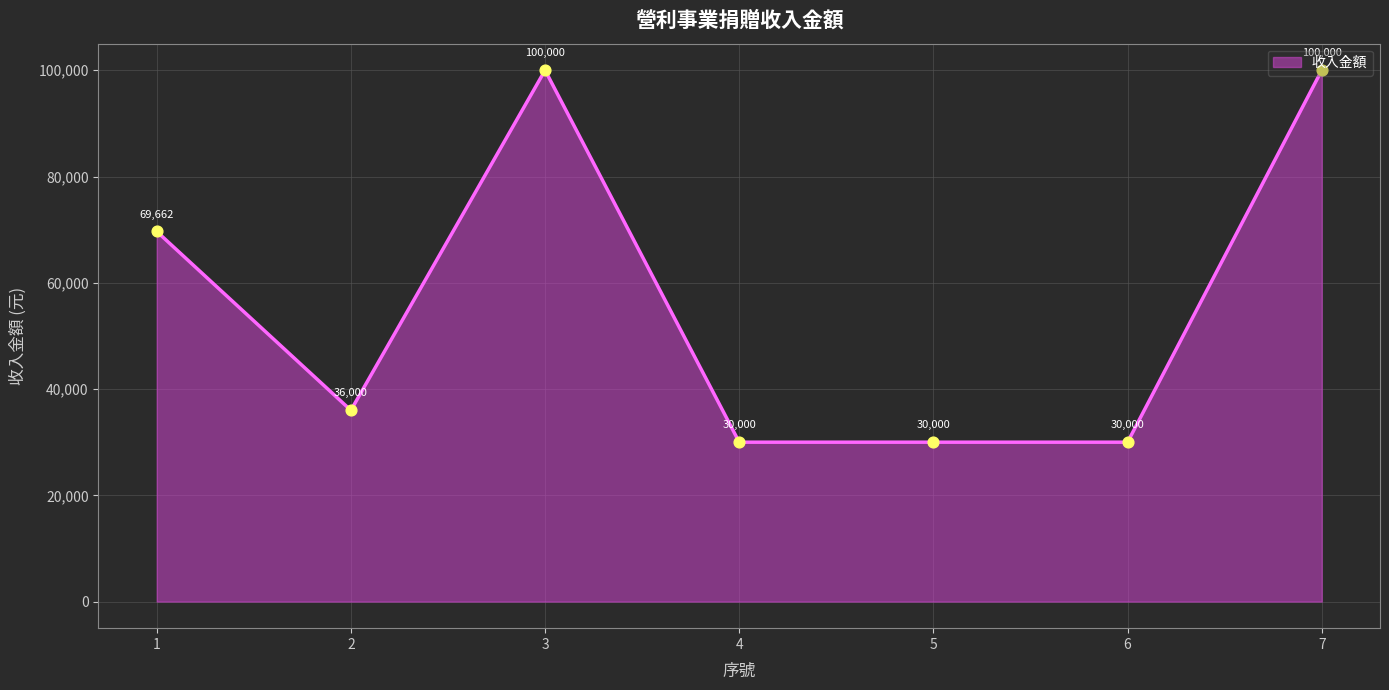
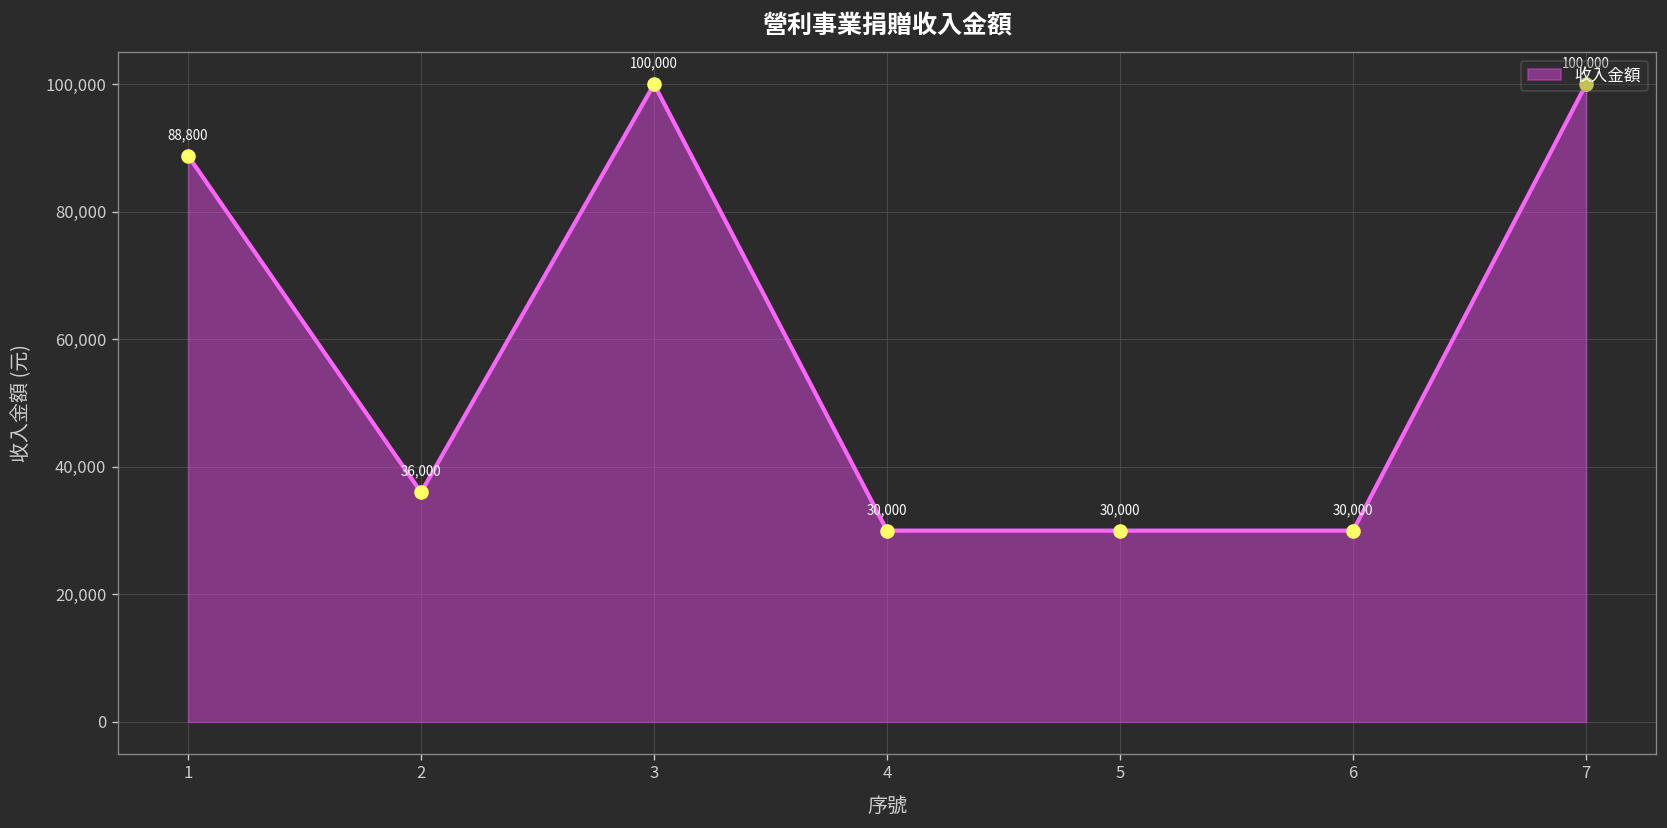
  {
-   "1": "69,662",
+   "1": "88,800",
    "2": "36,000",
    "3": "100,000",
    "4": "30,000",
    "5": "30,000",
    "6": "30,000"
  }
